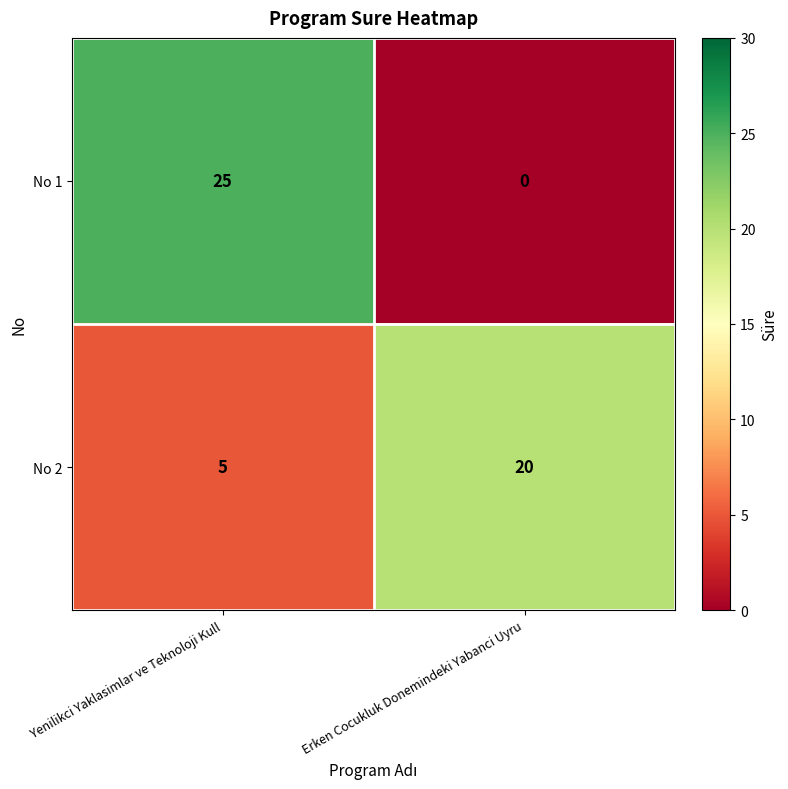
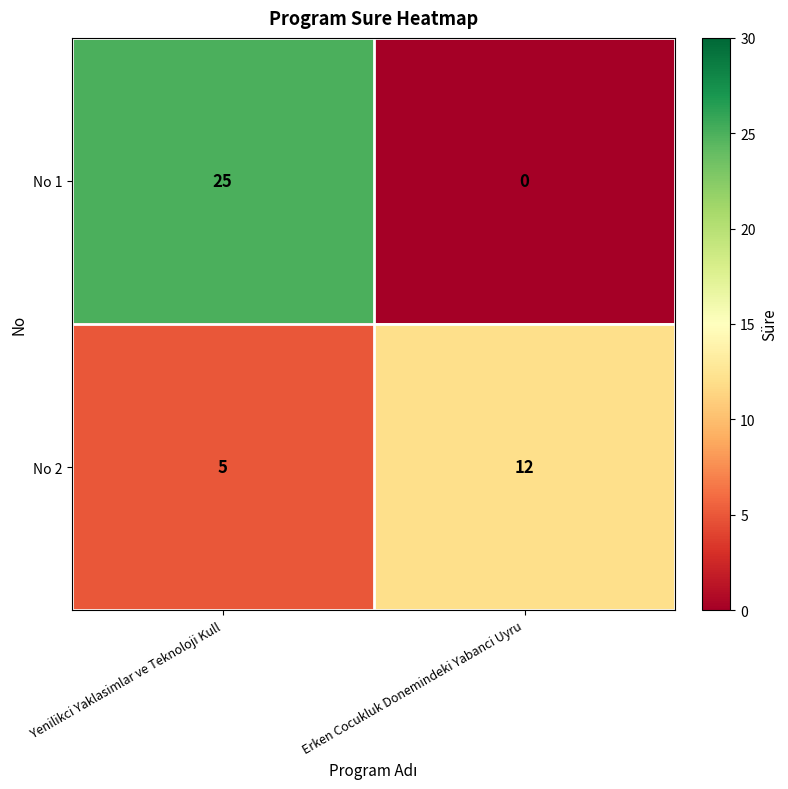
  {
    "No 1": {
      "Yenilikci Yaklasimlar ve Teknoloji Kull": 25,
      "Erken Cocukluk Donemindeki Yabanci Uyru": 0
    },
    "No 2": {
      "Yenilikci Yaklasimlar ve Teknoloji Kull": 5,
-     "Erken Cocukluk Donemindeki Yabanci Uyru": 20
+     "Erken Cocukluk Donemindeki Yabanci Uyru": 12
    }
  }
